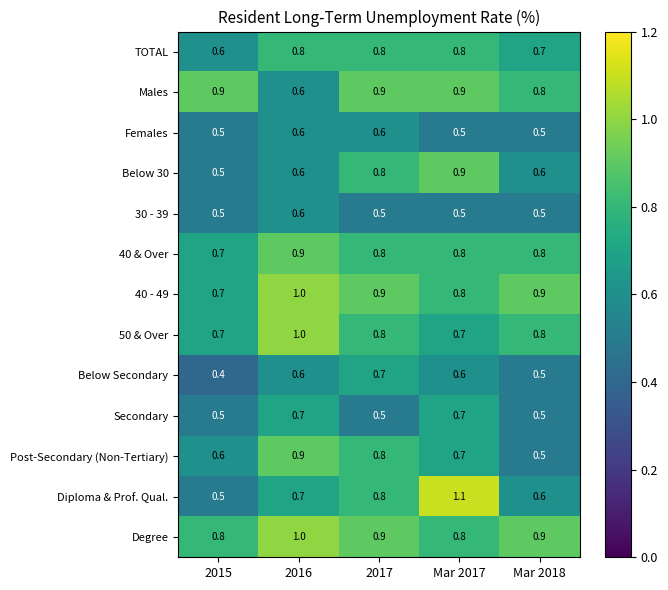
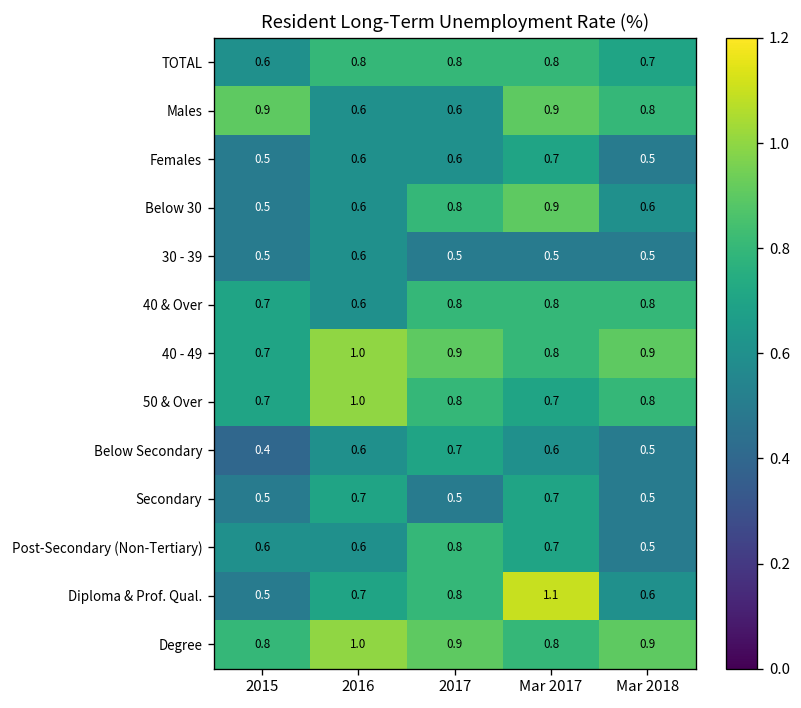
  {
    "TOTAL": {
      "2015": 0.6,
      "2016": 0.8,
      "2017": 0.8,
      "Mar 2017": 0.8,
      "Mar 2018": 0.7
    },
    "Males": {
      "2015": 0.9,
      "2016": 0.6,
-     "2017": 0.9,
+     "2017": 0.6,
      "Mar 2017": 0.9,
      "Mar 2018": 0.8
    },
    "Females": {
      "2015": 0.5,
      "2016": 0.6,
      "2017": 0.6,
-     "Mar 2017": 0.5,
+     "Mar 2017": 0.7,
      "Mar 2018": 0.5
    },
    "Below 30": {
      "2015": 0.5,
      "2016": 0.6,
      "2017": 0.8,
      "Mar 2017": 0.9,
      "Mar 2018": 0.6
    },
    "30 - 39": {
      "2015": 0.5,
      "2016": 0.6,
      "2017": 0.5,
      "Mar 2017": 0.5,
      "Mar 2018": 0.5
    },
    "40 & Over": {
      "2015": 0.7,
-     "2016": 0.9,
+     "2016": 0.6,
      "2017": 0.8,
      "Mar 2017": 0.8,
      "Mar 2018": 0.8
    },
    "40 - 49": {
      "2015": 0.7,
      "2016": 1.0,
      "2017": 0.9,
      "Mar 2017": 0.8,
      "Mar 2018": 0.9
    },
    "50 & Over": {
      "2015": 0.7,
      "2016": 1.0,
      "2017": 0.8,
      "Mar 2017": 0.7,
      "Mar 2018": 0.8
    },
    "Below Secondary": {
      "2015": 0.4,
      "2016": 0.6,
      "2017": 0.7,
      "Mar 2017": 0.6,
      "Mar 2018": 0.5
    },
    "Secondary": {
      "2015": 0.5,
      "2016": 0.7,
      "2017": 0.5,
      "Mar 2017": 0.7,
      "Mar 2018": 0.5
    },
    "Post-Secondary (Non-Tertiary)": {
      "2015": 0.6,
-     "2016": 0.9,
+     "2016": 0.6,
      "2017": 0.8,
      "Mar 2017": 0.7,
      "Mar 2018": 0.5
    },
    "Diploma & Prof. Qual.": {
      "2015": 0.5,
      "2016": 0.7,
      "2017": 0.8,
      "Mar 2017": 1.1,
      "Mar 2018": 0.6
    },
    "Degree": {
      "2015": 0.8,
      "2016": 1.0,
      "2017": 0.9,
      "Mar 2017": 0.8,
      "Mar 2018": 0.9
    }
  }
